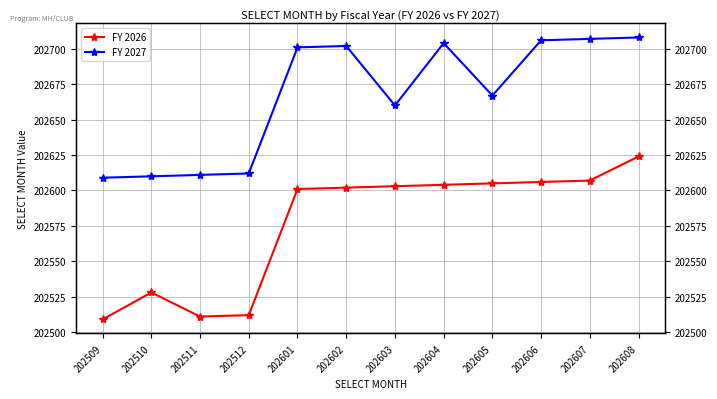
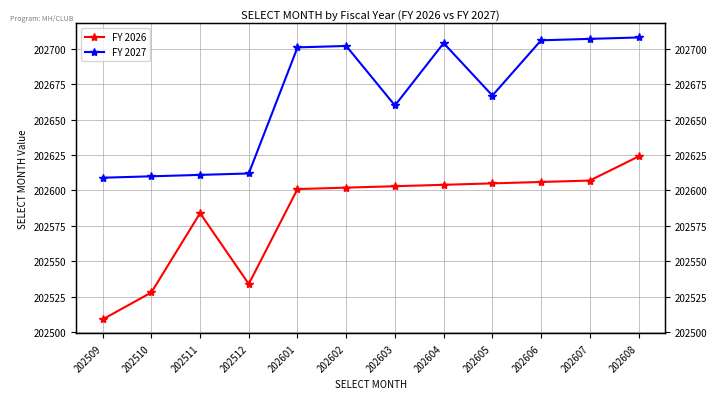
  {
    "FY 2026": {
      "202509": 202509,
      "202510": 202528,
-     "202511": 202511,
-     "202512": 202512,
+     "202511": 202584,
+     "202512": 202534,
      "202601": 202601,
      "202602": 202602,
      "202603": 202603,
      "202604": 202604,
      "202605": 202605,
      "202606": 202606,
      "202607": 202607,
      "202608": 202624
    },
    "FY 2027": {
      "202509": 202609,
      "202510": 202610,
      "202511": 202611,
      "202512": 202612,
      "202601": 202701,
      "202602": 202702,
      "202603": 202660,
      "202604": 202704,
      "202605": 202667,
      "202606": 202706,
      "202607": 202707,
      "202608": 202708
    }
  }
